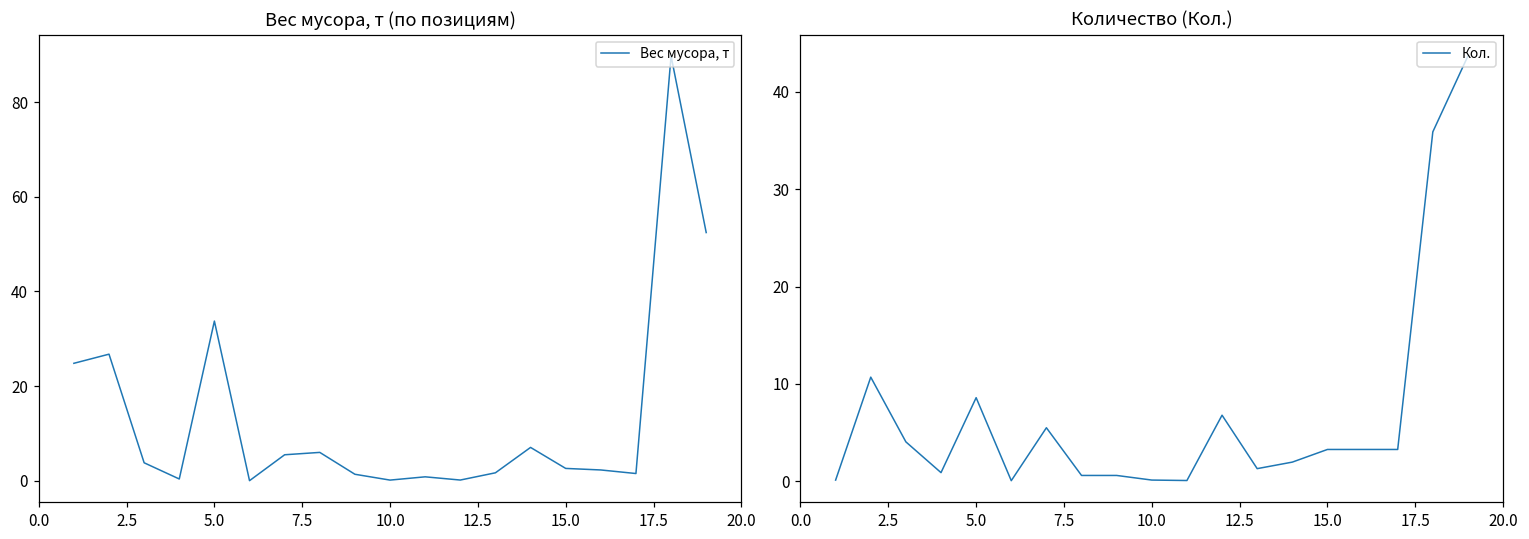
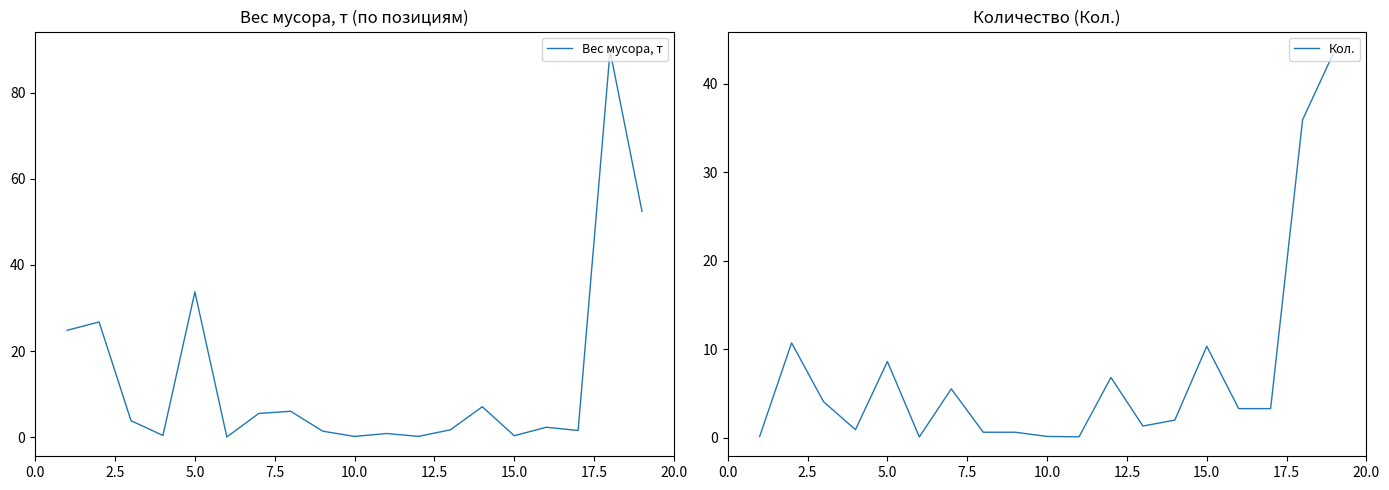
  {
    "Вес мусора, т (по позициям)": {
      "5.0": 34,
      "10.0": 0,
-     "15.0": 3
+     "15.0": 0
    },
    "Количество (Кол.)": {
      "5.0": 9,
      "10.0": 0,
-     "15.0": 3
+     "15.0": 10
    }
  }
